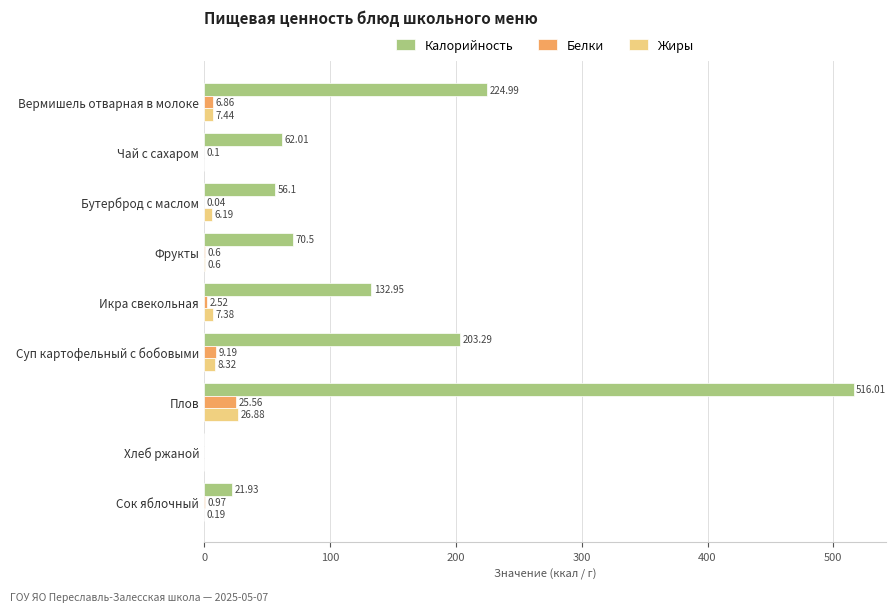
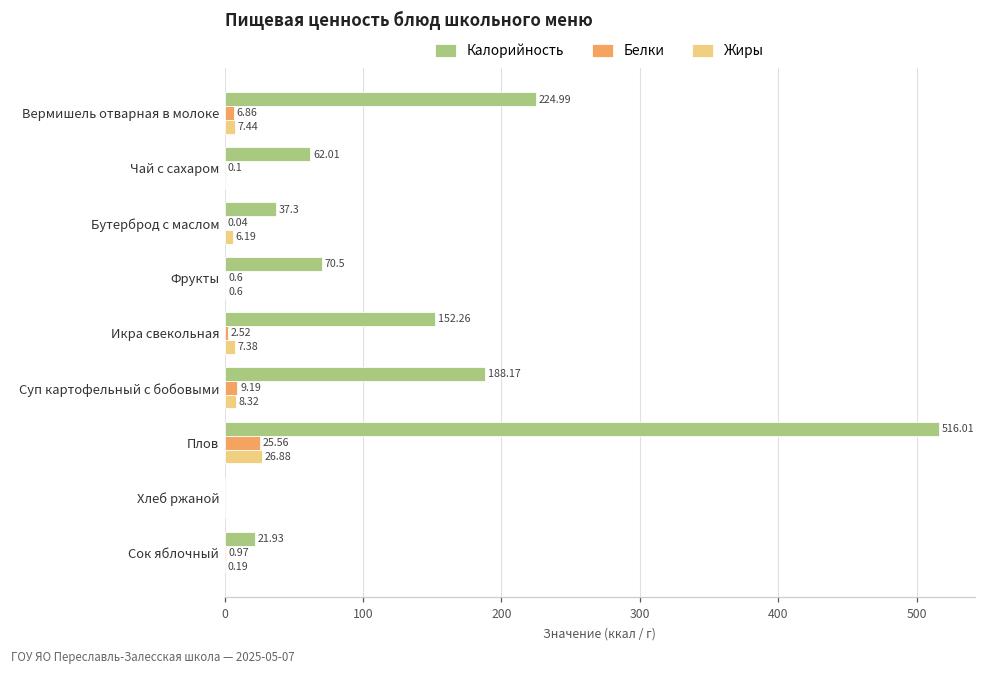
  {
    "Калорийность": {
      "Вермишель отварная в молоке": 224.99,
      "Чай с сахаром": 62.01,
-     "Бутерброд с маслом": 56.1,
+     "Бутерброд с маслом": 37.3,
      "Фрукты": 70.5,
-     "Икра свекольная": 132.95,
-     "Суп картофельный с бобовыми": 203.29,
+     "Икра свекольная": 152.26,
+     "Суп картофельный с бобовыми": 188.17,
      "Плов": 516.01,
      "Сок яблочный": 21.93
    }
  }
